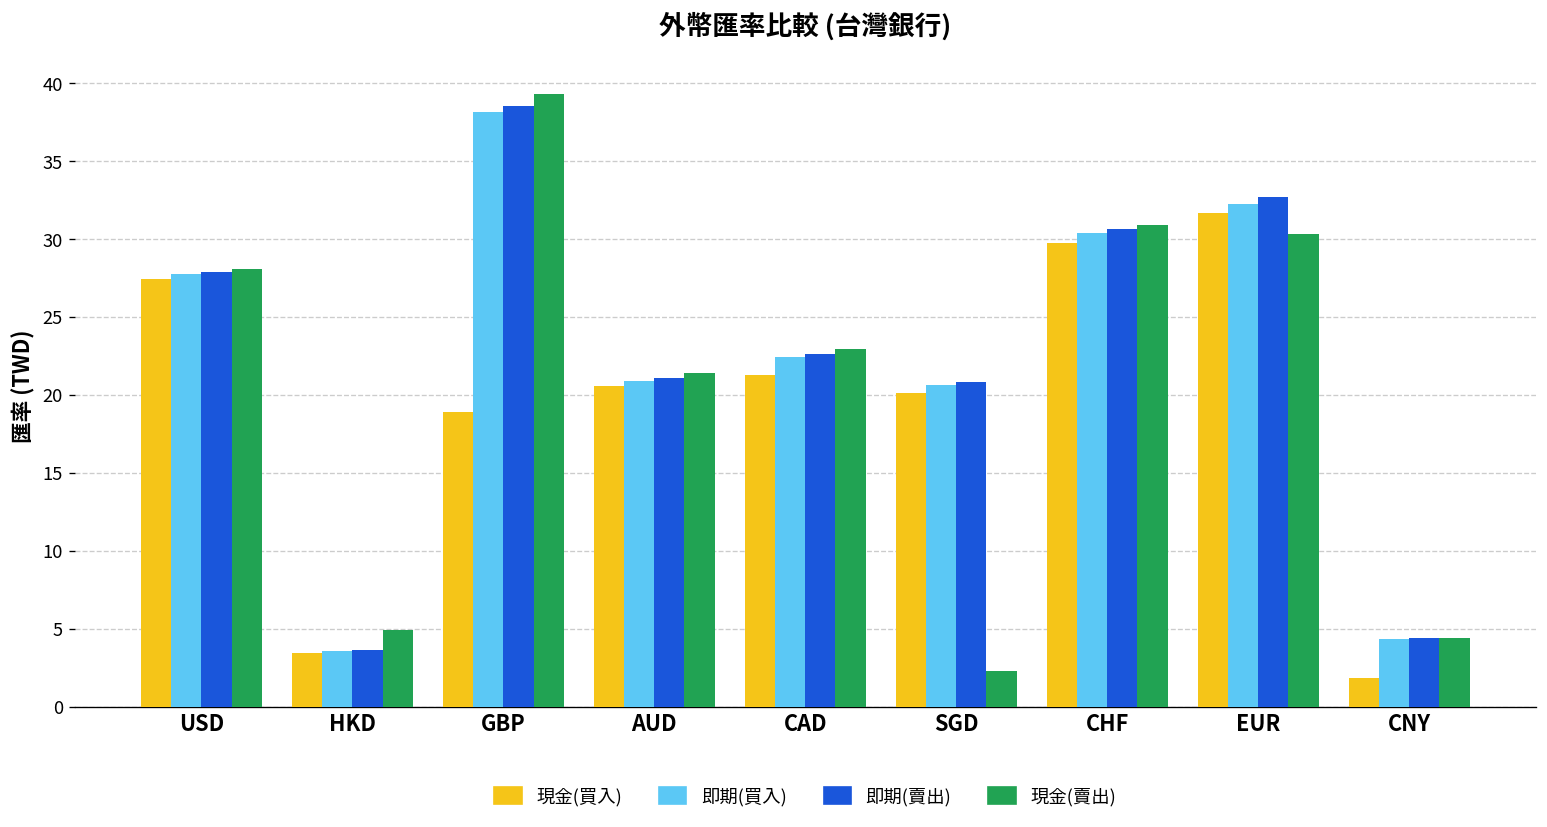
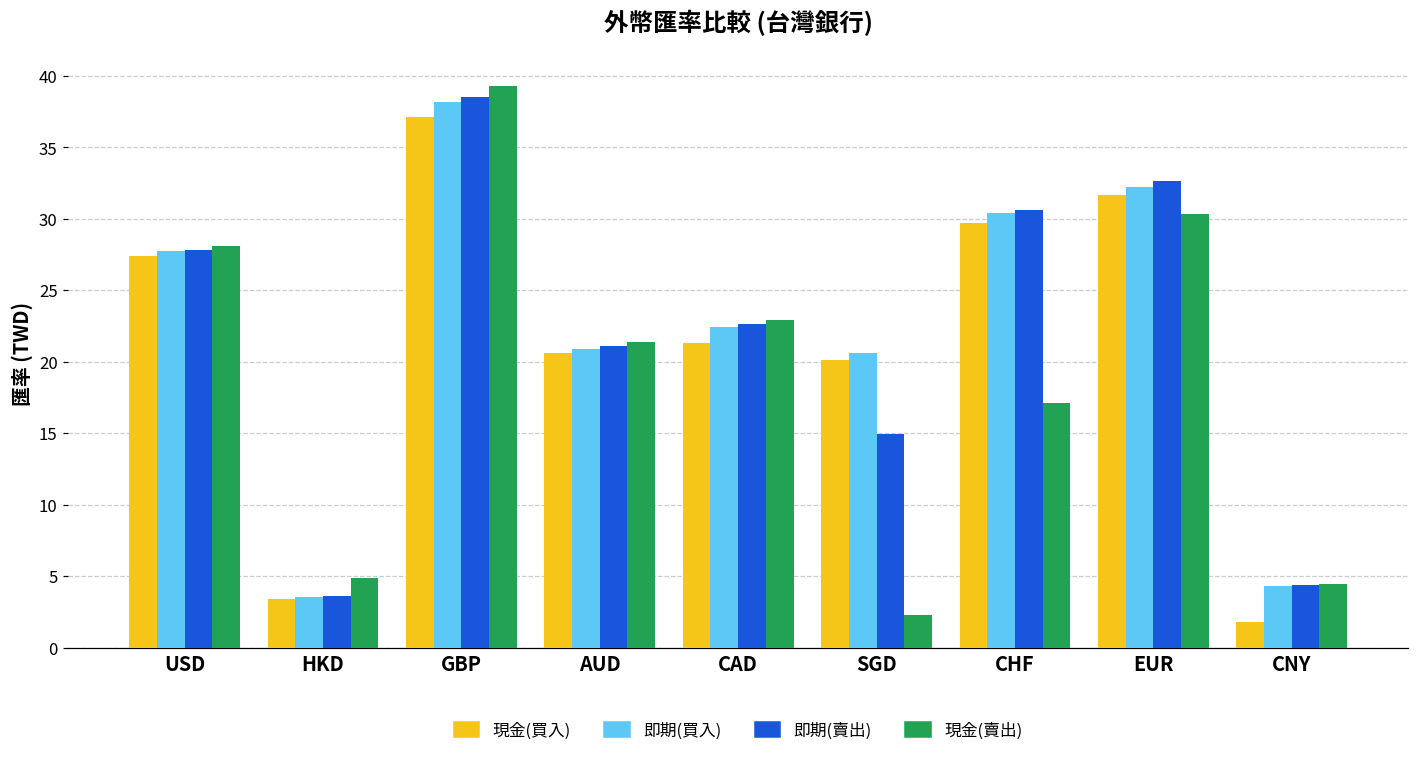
  {
    "現金(買入)": {
      "USD": 27.4,
      "HKD": 3.4,
-     "GBP": 18.9,
+     "GBP": 37.2,
      "AUD": 20.6,
      "CAD": 21.3,
      "SGD": 20.1,
      "CHF": 29.7,
      "EUR": 31.6,
      "CNY": 1.8
    },
    "即期(買入)": {
      "USD": 27.8,
      "HKD": 3.5,
      "GBP": 38.2,
      "AUD": 20.9,
      "CAD": 22.4,
      "SGD": 20.6,
      "CHF": 30.4,
      "EUR": 32.3,
      "CNY": 4.3
    },
    "即期(賣出)": {
      "USD": 27.9,
      "HKD": 3.6,
      "GBP": 38.6,
      "AUD": 21.1,
      "CAD": 22.6,
-     "SGD": 20.8,
+     "SGD": 14.9,
      "CHF": 30.7,
      "EUR": 32.7,
      "CNY": 4.4
    },
    "現金(賣出)": {
      "USD": 28.1,
      "HKD": 4.9,
      "GBP": 39.3,
      "AUD": 21.4,
      "CAD": 23.0,
      "SGD": 2.3,
-     "CHF": 30.9,
+     "CHF": 17.1,
      "EUR": 30.3,
      "CNY": 4.4
    }
  }
